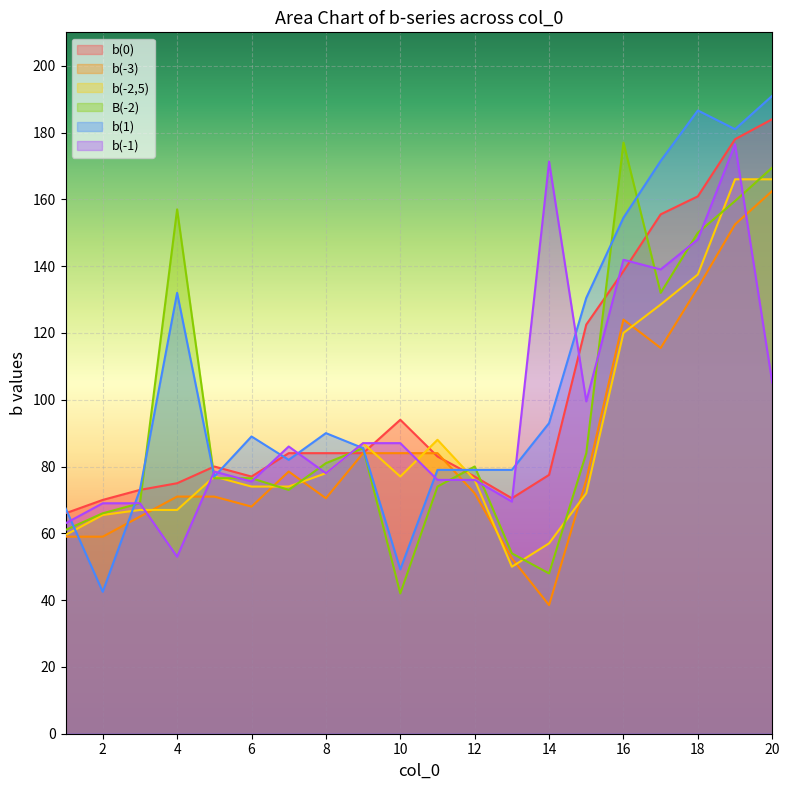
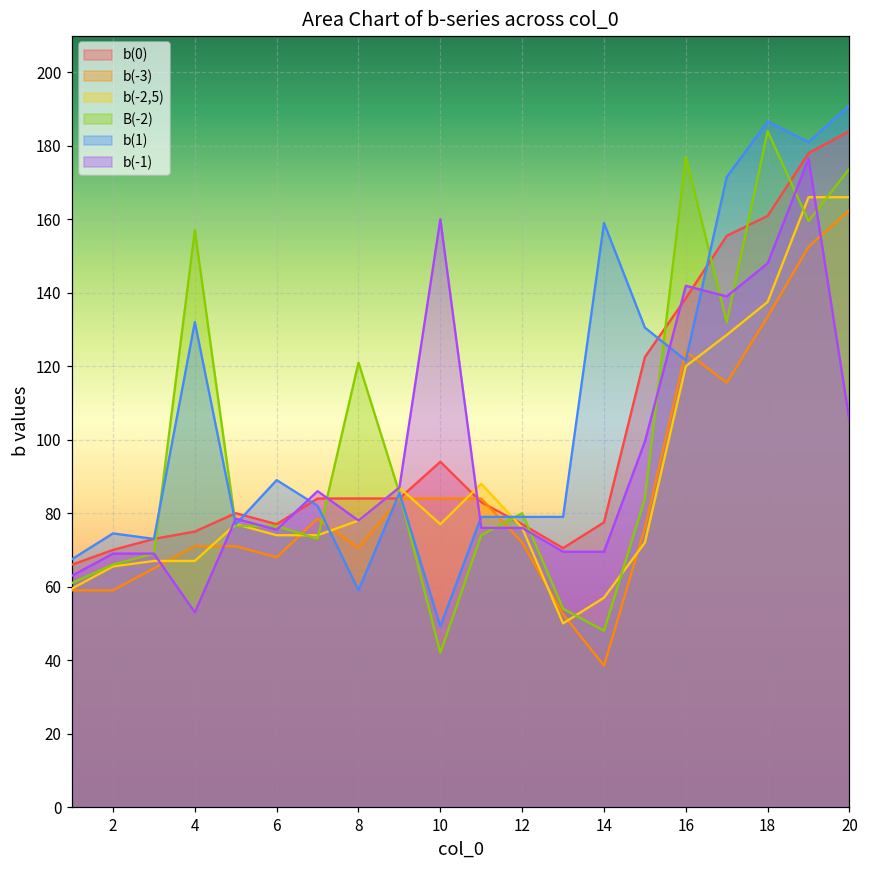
  {
    "B(-2)": {
      "4": 157,
-     "8": 81,
+     "8": 121,
      "10": 42,
      "12": 80,
      "14": 48,
      "16": 177,
-     "18": 150,
-     "20": 170
+     "18": 184,
+     "20": 174
    },
    "b(1)": {
-     "2": 43,
+     "2": 75,
      "4": 132,
      "6": 89,
-     "8": 90,
+     "8": 59,
      "10": 49,
      "12": 79,
-     "14": 93,
-     "16": 155,
+     "14": 159,
+     "16": 122,
      "18": 187,
      "20": 191
    },
    "b(-1)": {
      "2": 69,
      "4": 53,
      "6": 76,
-     "10": 87,
-     "14": 171,
+     "10": 160,
+     "14": 70,
      "16": 142,
      "18": 148,
      "20": 105
    }
  }
